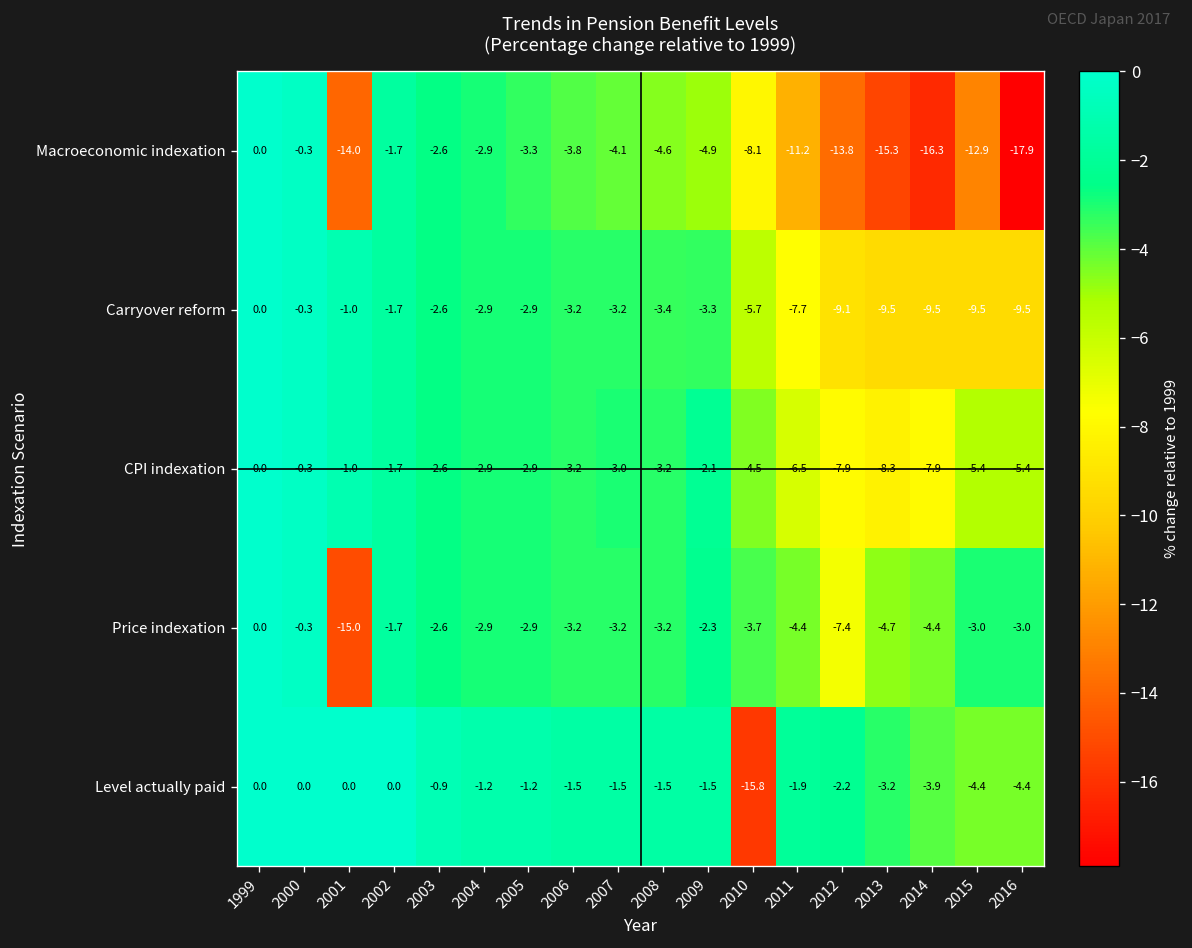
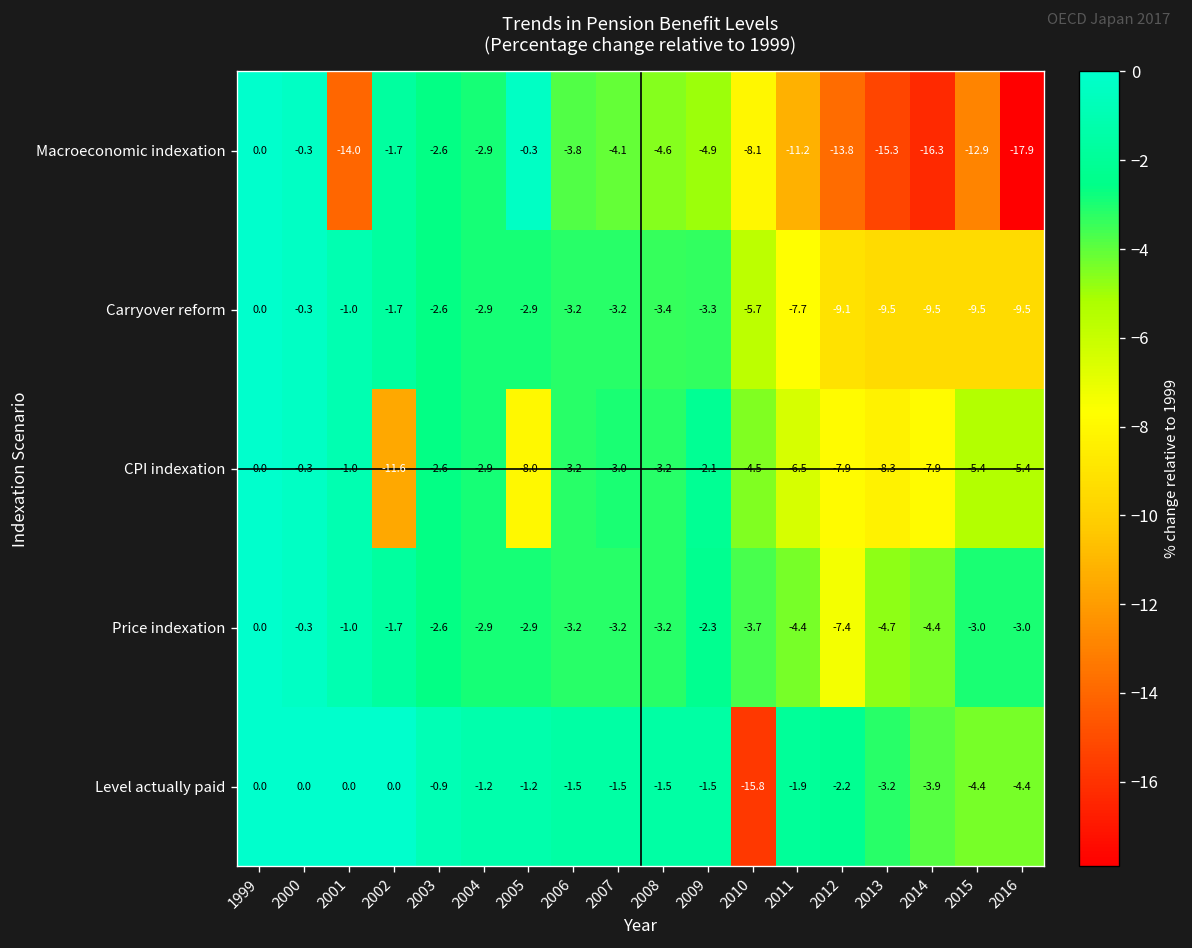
  {
    "Macroeconomic indexation": {
      "1999": 0.0,
      "2000": -0.3,
      "2001": -14.0,
      "2002": -1.7,
      "2003": -2.6,
      "2004": -2.9,
-     "2005": -3.3,
+     "2005": -0.3,
      "2006": -3.8,
      "2007": -4.1,
      "2008": -4.6,
      "2009": -4.9,
      "2010": -8.1,
      "2011": -11.2,
      "2012": -13.8,
      "2013": -15.3,
      "2014": -16.3,
      "2015": -12.9,
      "2016": -17.9
    },
    "Carryover reform": {
      "1999": 0.0,
      "2000": -0.3,
      "2001": -1.0,
      "2002": -1.7,
      "2003": -2.6,
      "2004": -2.9,
      "2005": -2.9,
      "2006": -3.2,
      "2007": -3.2,
      "2008": -3.4,
      "2009": -3.3,
      "2010": -5.7,
      "2011": -7.7,
      "2012": -9.1,
      "2013": -9.5,
      "2014": -9.5,
      "2015": -9.5,
      "2016": -9.5
    },
    "CPI indexation": {
      "1999": 0.0,
      "2000": -0.3,
      "2001": -1.0,
-     "2002": -1.7,
+     "2002": -11.6,
      "2003": -2.6,
      "2004": -2.9,
-     "2005": -2.9,
+     "2005": -8.0,
      "2006": -3.2,
      "2007": -3.0,
      "2008": -3.2,
      "2009": -2.1,
      "2010": -4.5,
      "2011": -6.5,
      "2012": -7.9,
      "2013": -8.3,
      "2014": -7.9,
      "2015": -5.4,
      "2016": -5.4
    },
    "Price indexation": {
      "1999": 0.0,
      "2000": -0.3,
-     "2001": -15.0,
+     "2001": -1.0,
      "2002": -1.7,
      "2003": -2.6,
      "2004": -2.9,
      "2005": -2.9,
      "2006": -3.2,
      "2007": -3.2,
      "2008": -3.2,
      "2009": -2.3,
      "2010": -3.7,
      "2011": -4.4,
      "2012": -7.4,
      "2013": -4.7,
      "2014": -4.4,
      "2015": -3.0,
      "2016": -3.0
    },
    "Level actually paid": {
      "1999": 0.0,
      "2000": 0.0,
      "2001": 0.0,
      "2002": 0.0,
      "2003": -0.9,
      "2004": -1.2,
      "2005": -1.2,
      "2006": -1.5,
      "2007": -1.5,
      "2008": -1.5,
      "2009": -1.5,
      "2010": -15.8,
      "2011": -1.9,
      "2012": -2.2,
      "2013": -3.2,
      "2014": -3.9,
      "2015": -4.4,
      "2016": -4.4
    }
  }
